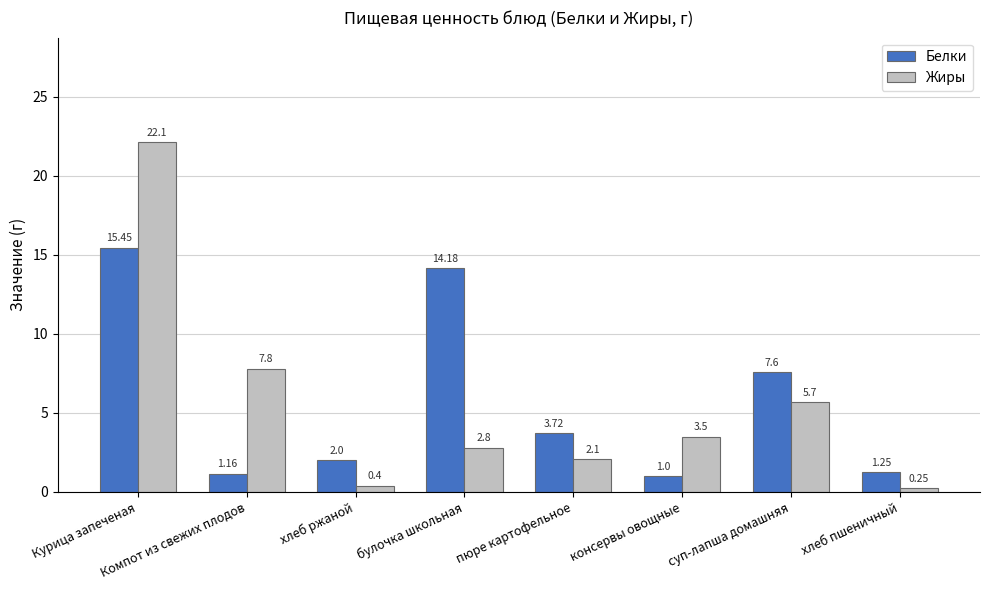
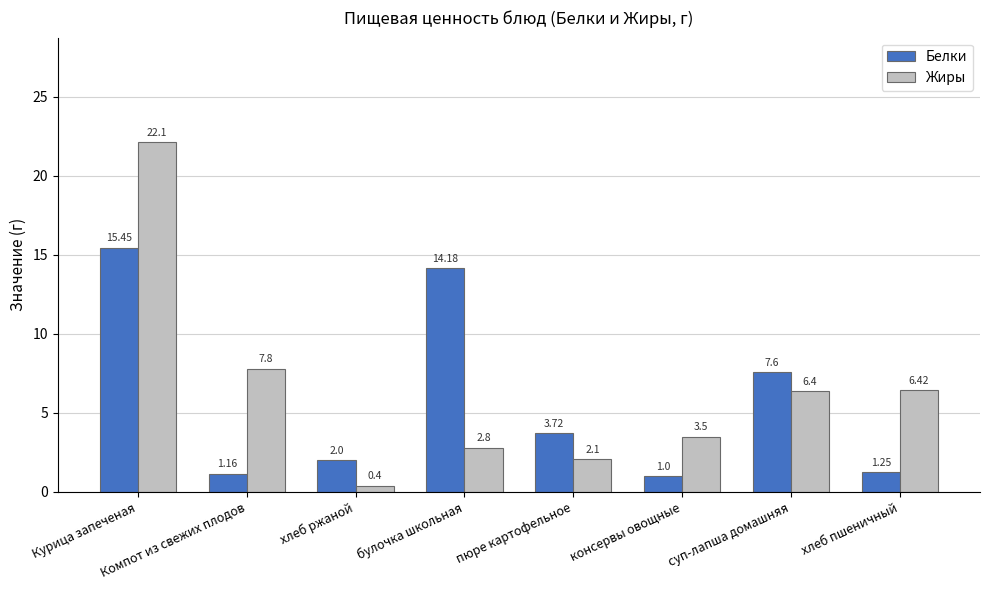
  {
    "Белки": {
      "Курица запеченая": 15.45,
      "Компот из свежих плодов": 1.16,
      "хлеб ржаной": 2.0,
      "булочка школьная": 14.18,
      "пюре картофельное": 3.72,
      "консервы овощные": 1.0,
      "суп-лапша домашняя": 7.6,
      "хлеб пшеничный": 1.25
    },
    "Жиры": {
      "Курица запеченая": 22.1,
      "Компот из свежих плодов": 7.8,
      "хлеб ржаной": 0.4,
      "булочка школьная": 2.8,
      "пюре картофельное": 2.1,
      "консервы овощные": 3.5,
-     "суп-лапша домашняя": 5.7,
-     "хлеб пшеничный": 0.25
+     "суп-лапша домашняя": 6.4,
+     "хлеб пшеничный": 6.42
    }
  }
